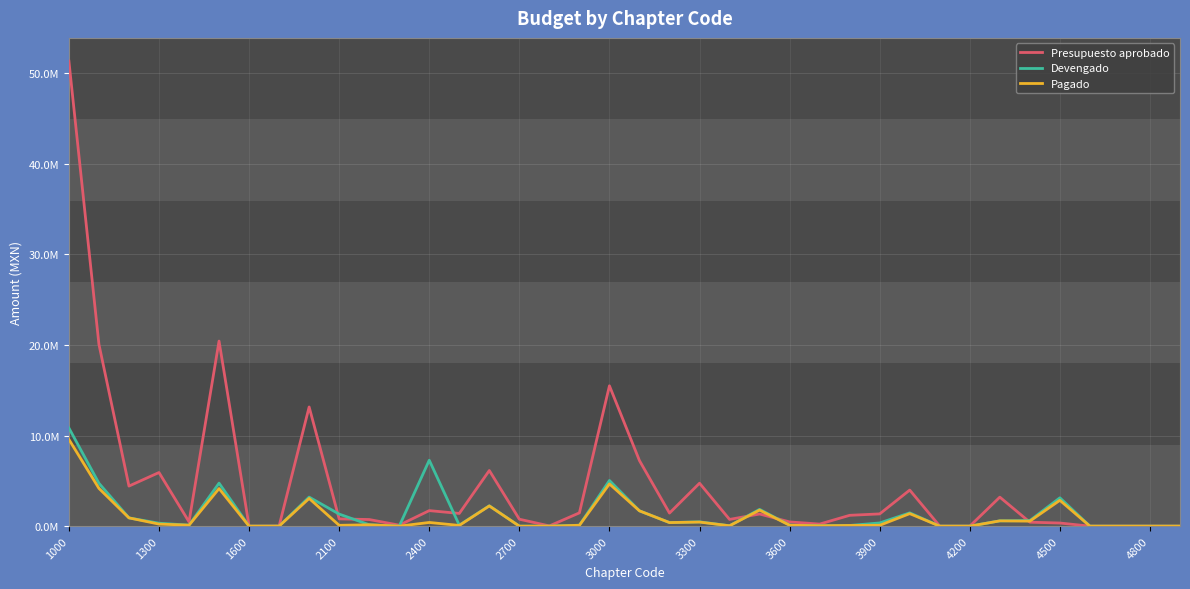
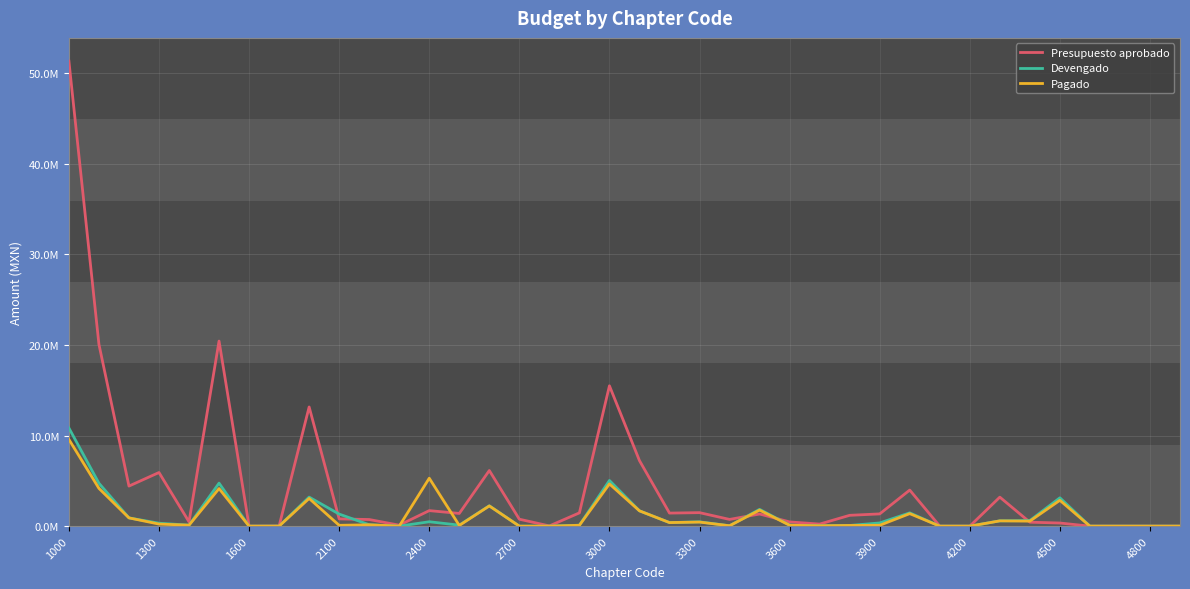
  {
    "Presupuesto aprobado": {
      "1000": 51000000,
      "1300": 6000000,
      "2100": 1000000,
      "2400": 2000000,
      "2700": 1000000,
      "3000": 15000000,
-     "3300": 5000000,
+     "3300": 1000000,
      "3600": 0,
      "3900": 1000000,
      "4500": 0
    },
    "Devengado": {
      "1000": 11000000,
      "2100": 1000000,
-     "2400": 7000000,
+     "2400": 0,
      "3000": 5000000
    },
    "Pagado": {
      "1000": 10000000,
      "2100": 0,
-     "2400": 0,
+     "2400": 5000000,
      "3000": 5000000
    }
  }
